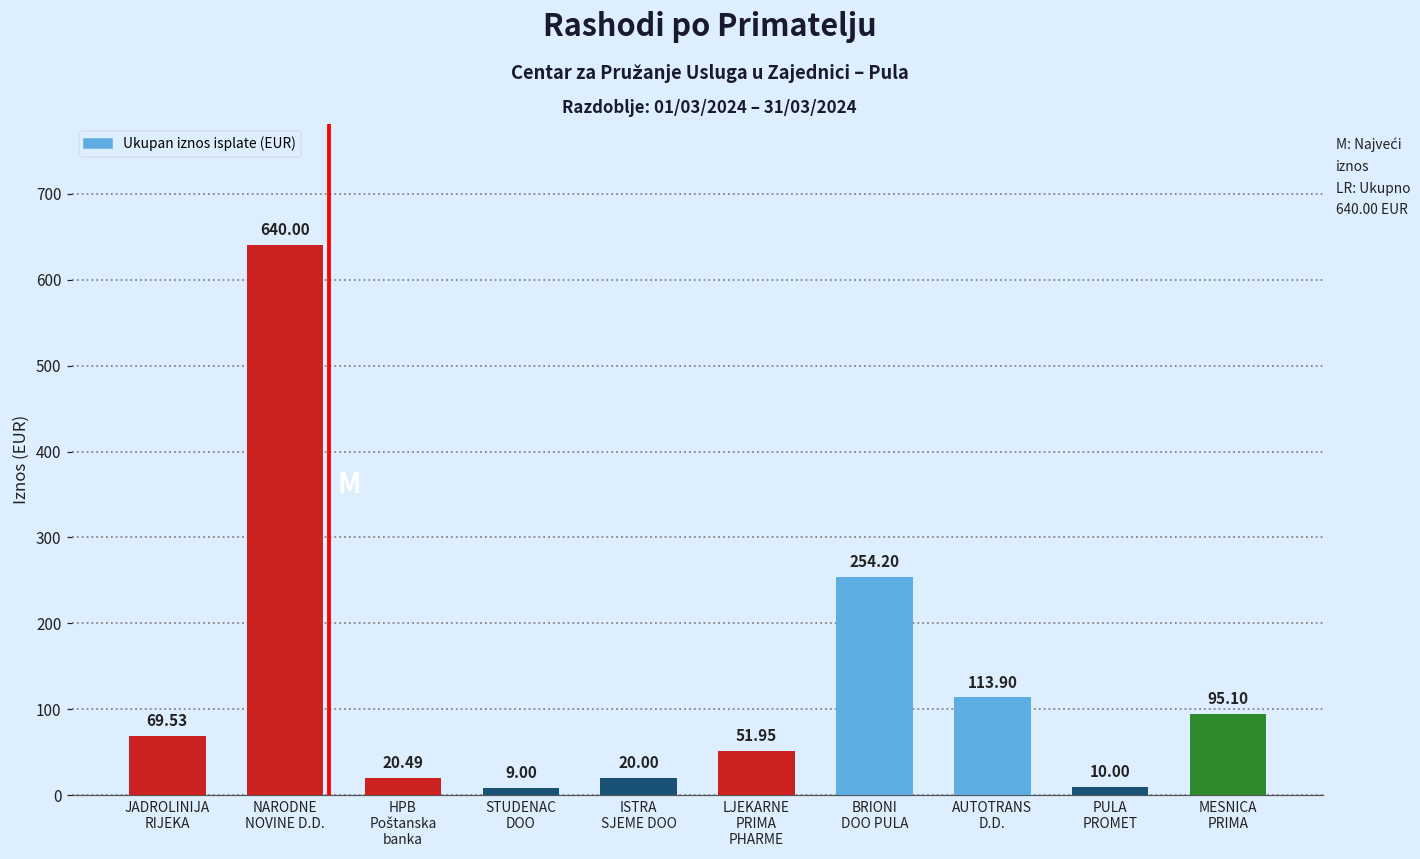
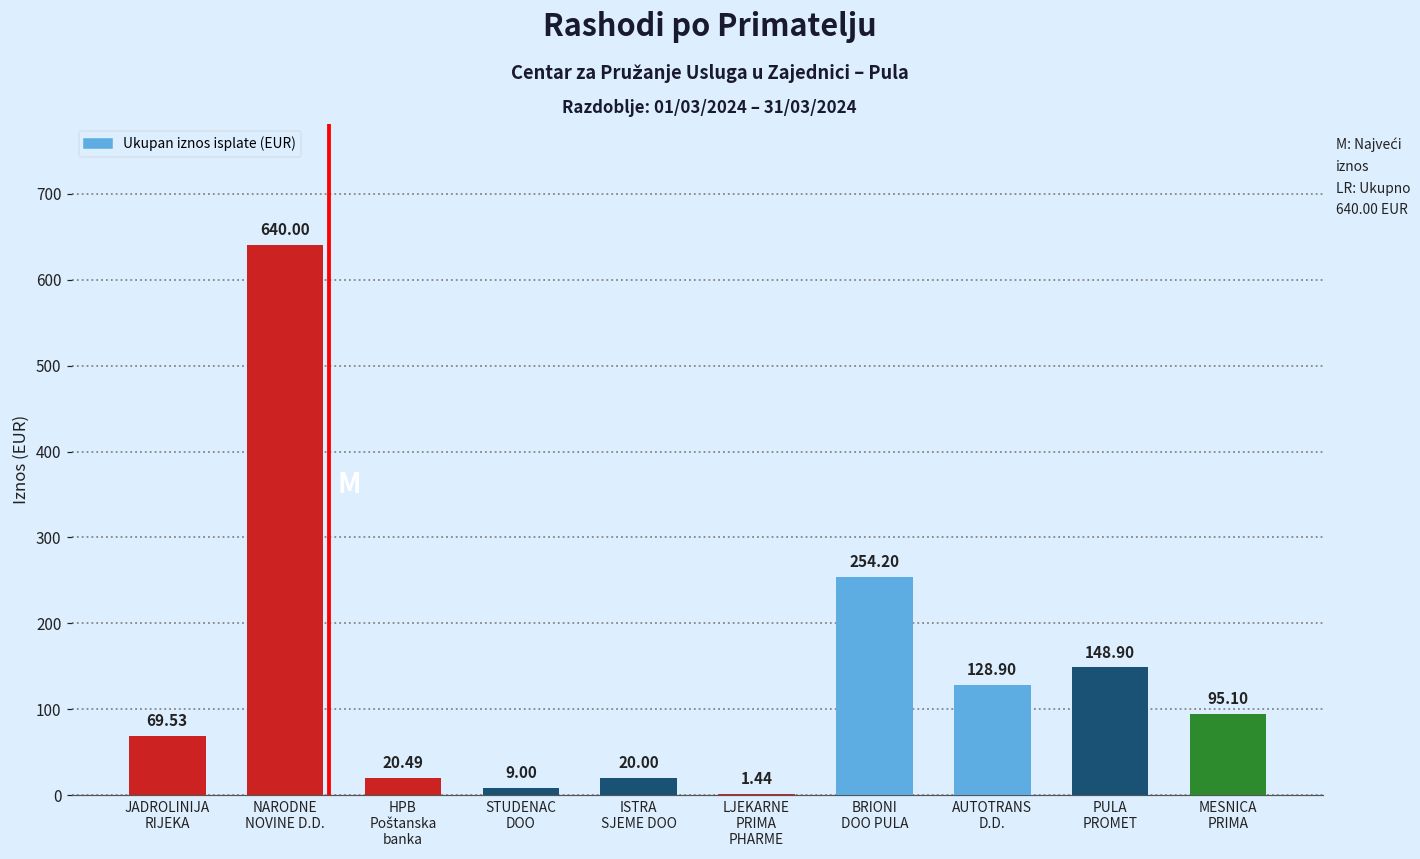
  {
    "JADROLINIJA RIJEKA": 69.53,
    "NARODNE NOVINE D.D.": 640.00,
    "HPB Poštanska banka": 20.49,
    "STUDENAC DOO": 9.00,
    "ISTRA SJEME DOO": 20.00,
-   "LJEKARNE PRIMA PHARME": 51.95,
+   "LJEKARNE PRIMA PHARME": 1.44,
    "BRIONI DOO PULA": 254.20,
-   "AUTOTRANS D.D.": 113.90,
-   "PULA PROMET": 10.00,
+   "AUTOTRANS D.D.": 128.90,
+   "PULA PROMET": 148.90,
    "MESNICA PRIMA": 95.10
  }
